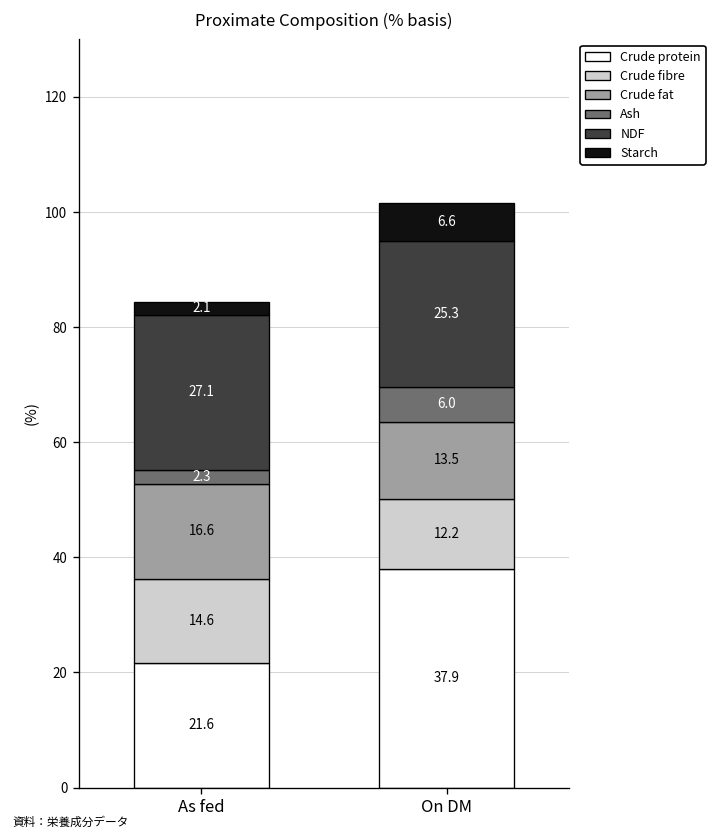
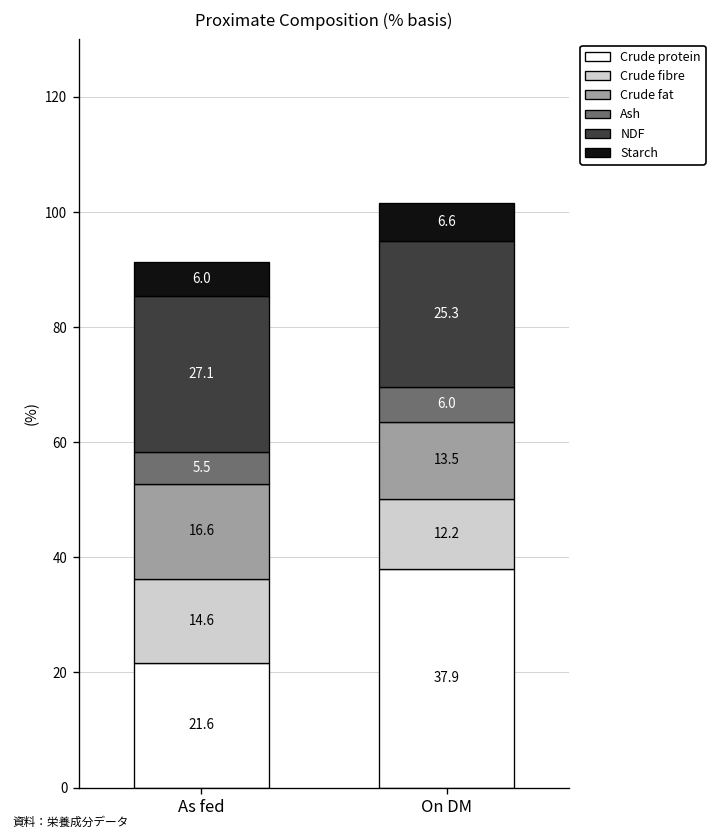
  {
    "Crude protein": {
      "As fed": 21.6,
      "On DM": 37.9
    },
    "Crude fibre": {
      "As fed": 14.6,
      "On DM": 12.2
    },
    "Crude fat": {
      "As fed": 16.6,
      "On DM": 13.5
    },
    "Ash": {
-     "As fed": 2.3,
+     "As fed": 5.5,
      "On DM": 6.0
    },
    "NDF": {
      "As fed": 27.1,
      "On DM": 25.3
    },
    "Starch": {
-     "As fed": 2.1,
+     "As fed": 6.0,
      "On DM": 6.6
    }
  }
